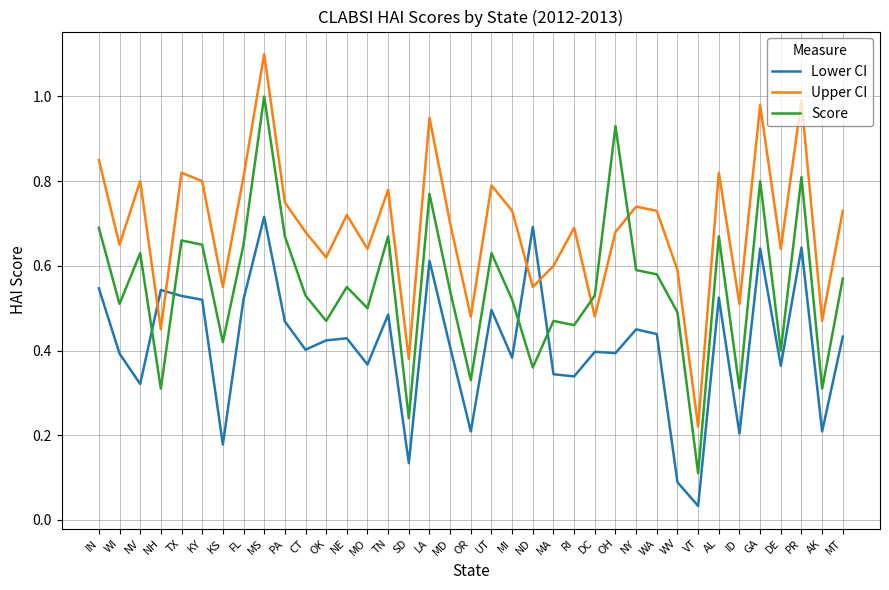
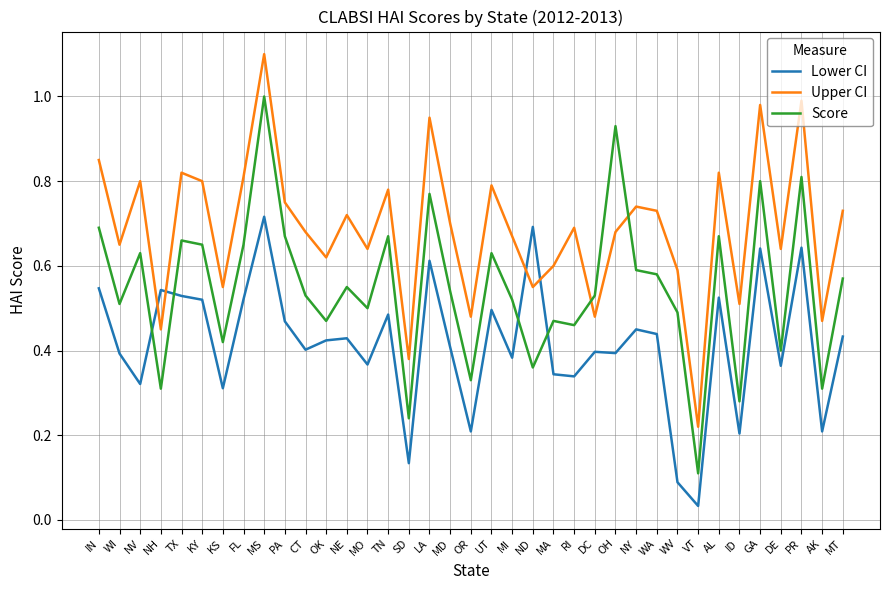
  {
    "Lower CI": {
      "IN": 0.55,
      "WI": 0.39,
      "NV": 0.32,
      "NH": 0.54,
      "TX": 0.53,
      "KY": 0.52,
-     "KS": 0.18,
+     "KS": 0.31,
      "FL": 0.52,
      "MS": 0.72,
      "PA": 0.47,
      "CT": 0.40,
      "OK": 0.42,
      "NE": 0.43,
      "MO": 0.37,
      "TN": 0.49,
      "SD": 0.13,
      "LA": 0.61,
      "MD": 0.41,
      "OR": 0.21,
      "UT": 0.50,
      "MI": 0.38,
      "ND": 0.69,
      "MA": 0.34,
      "RI": 0.34,
      "DC": 0.40,
      "OH": 0.39,
      "NY": 0.45,
      "WA": 0.44,
      "WV": 0.09,
      "VT": 0.03,
      "AL": 0.53,
      "ID": 0.20,
      "GA": 0.64,
      "DE": 0.36,
      "PR": 0.64,
      "AK": 0.21,
      "MT": 0.43
    },
    "Upper CI": {
      "IN": 0.85,
      "WI": 0.65,
      "NV": 0.80,
      "NH": 0.45,
      "TX": 0.82,
      "KY": 0.80,
      "KS": 0.55,
      "FL": 0.81,
      "MS": 1.10,
      "PA": 0.75,
      "CT": 0.68,
      "OK": 0.62,
      "NE": 0.72,
      "MO": 0.64,
      "TN": 0.78,
      "SD": 0.38,
      "LA": 0.95,
      "MD": 0.70,
      "OR": 0.48,
      "UT": 0.79,
-     "MI": 0.73,
+     "MI": 0.67,
      "ND": 0.55,
      "MA": 0.60,
      "RI": 0.69,
      "DC": 0.48,
      "OH": 0.68,
      "NY": 0.74,
      "WA": 0.73,
      "WV": 0.59,
      "VT": 0.22,
      "AL": 0.82,
      "ID": 0.51,
      "GA": 0.98,
      "DE": 0.64,
      "AK": 0.47,
      "MT": 0.73
    },
    "Score": {
      "IN": 0.69,
      "WI": 0.51,
      "NV": 0.63,
      "NH": 0.31,
      "TX": 0.66,
      "KY": 0.65,
      "KS": 0.42,
      "FL": 0.65,
      "MS": 1.00,
      "PA": 0.67,
      "CT": 0.53,
      "OK": 0.47,
      "NE": 0.55,
      "MO": 0.50,
      "TN": 0.67,
      "SD": 0.24,
      "LA": 0.77,
      "MD": 0.54,
      "OR": 0.33,
      "UT": 0.63,
      "MI": 0.52,
      "ND": 0.36,
      "MA": 0.47,
      "RI": 0.46,
      "DC": 0.53,
      "OH": 0.93,
      "NY": 0.59,
      "WA": 0.58,
      "WV": 0.49,
      "VT": 0.11,
      "AL": 0.67,
-     "ID": 0.31,
+     "ID": 0.28,
      "GA": 0.80,
      "DE": 0.40,
      "PR": 0.81,
      "AK": 0.31,
      "MT": 0.57
    }
  }
